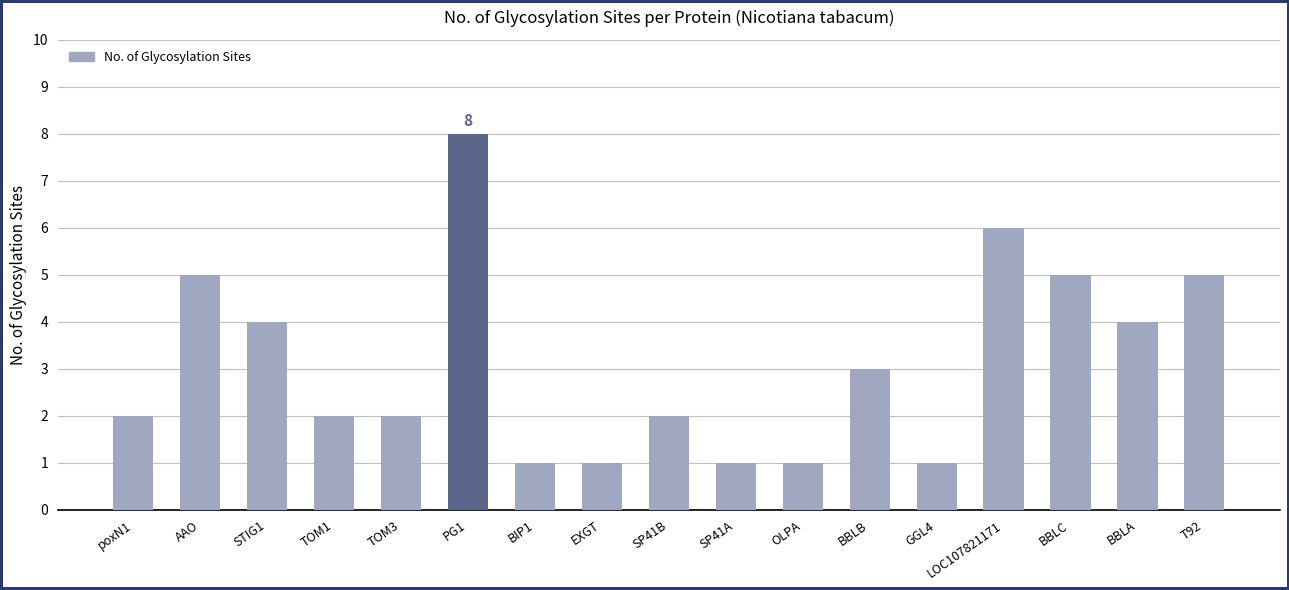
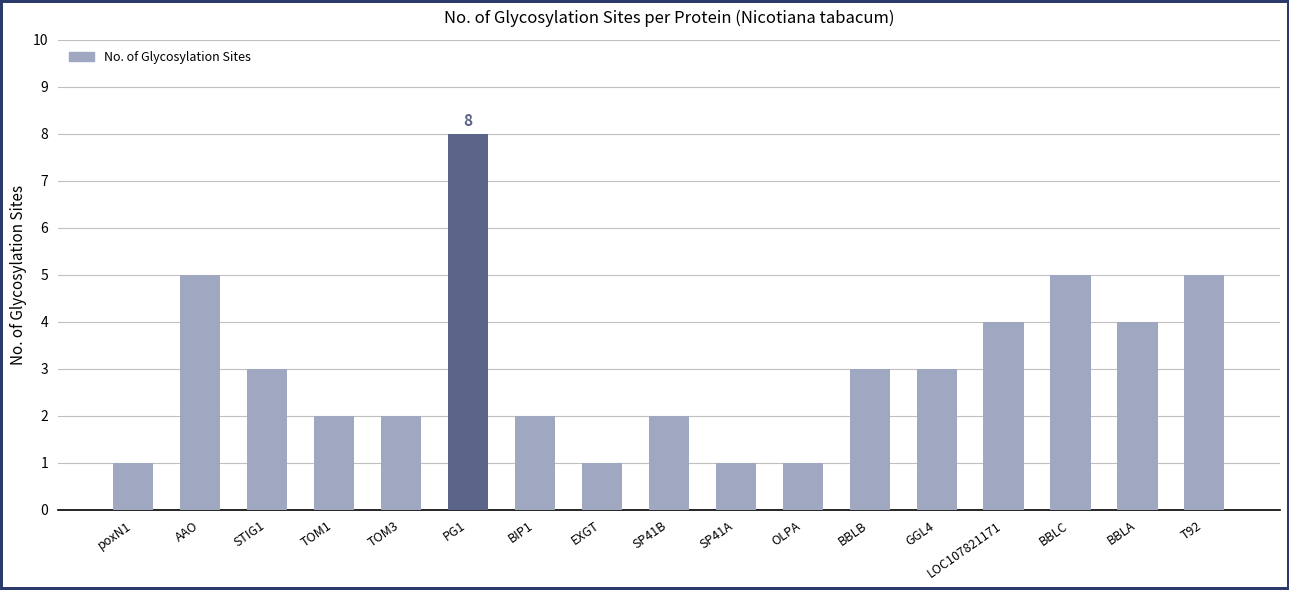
  {
-   "poxN1": 2,
+   "poxN1": 1,
    "AAO": 5,
-   "STIG1": 4,
+   "STIG1": 3,
    "TOM1": 2,
    "TOM3": 2,
-   "BIP1": 1,
+   "BIP1": 2,
    "EXGT": 1,
    "SP41B": 2,
    "SP41A": 1,
    "OLPA": 1,
    "BBLB": 3,
-   "GGL4": 1,
-   "LOC107821171": 6,
+   "GGL4": 3,
+   "LOC107821171": 4,
    "BBLC": 5,
    "BBLA": 4,
    "T92": 5
  }
